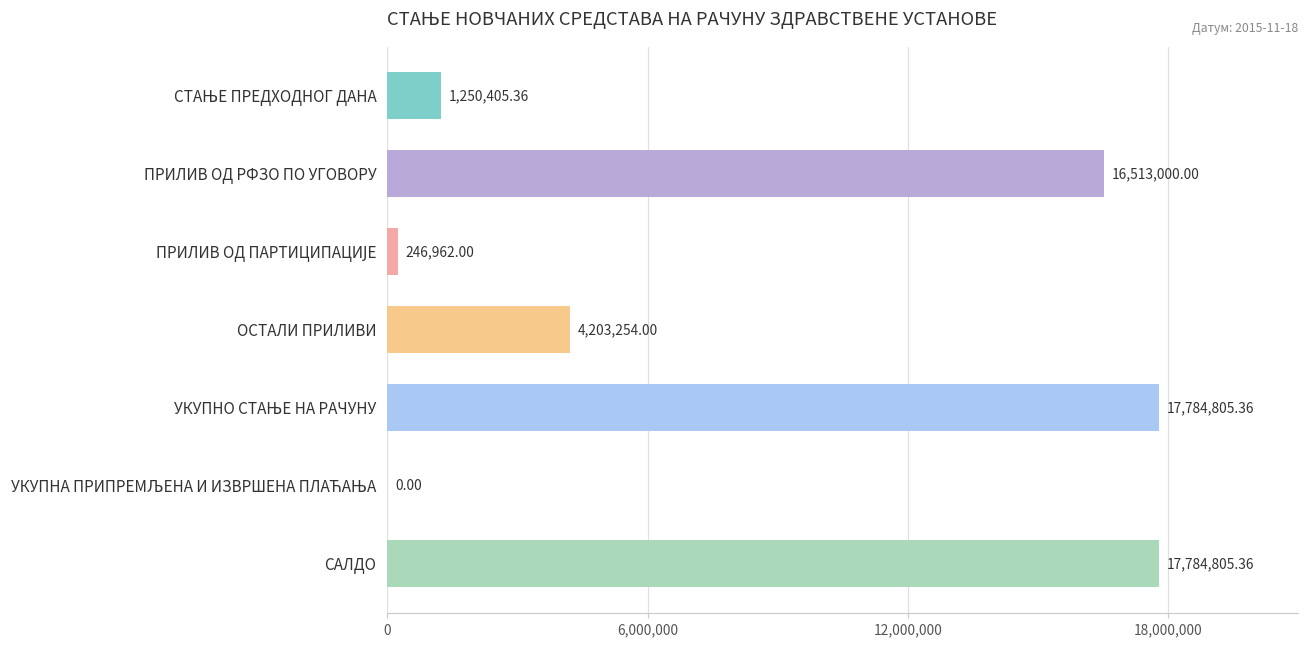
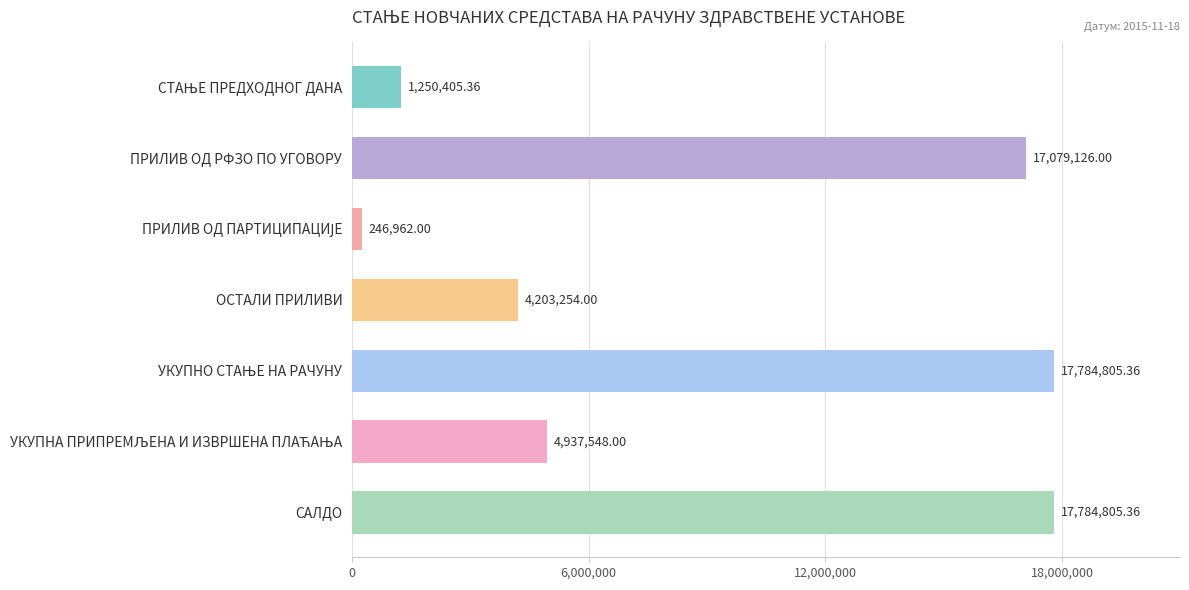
  {
    "СТАЊЕ ПРЕДХОДНОГ ДАНА": "1,250,405.36",
-   "ПРИЛИВ ОД РФЗО ПО УГОВОРУ": "16,513,000.00",
+   "ПРИЛИВ ОД РФЗО ПО УГОВОРУ": "17,079,126.00",
    "ПРИЛИВ ОД ПАРТИЦИПАЦИЈЕ": "246,962.00",
    "ОСТАЛИ ПРИЛИВИ": "4,203,254.00",
    "УКУПНО СТАЊЕ НА РАЧУНУ": "17,784,805.36",
-   "УКУПНА ПРИПРЕМЉЕНА И ИЗВРШЕНА ПЛАЋАЊА": "0.00",
+   "УКУПНА ПРИПРЕМЉЕНА И ИЗВРШЕНА ПЛАЋАЊА": "4,937,548.00",
    "САЛДО": "17,784,805.36"
  }
